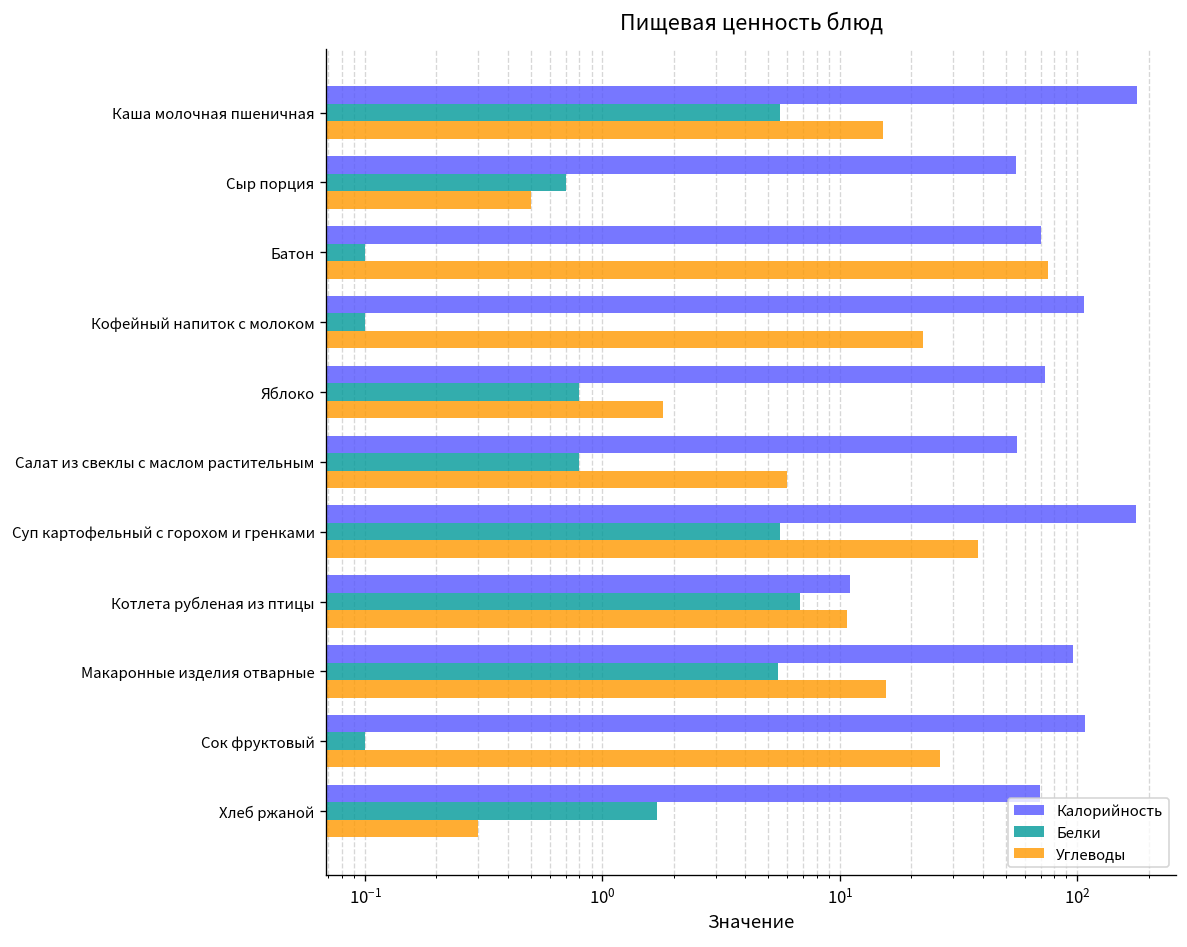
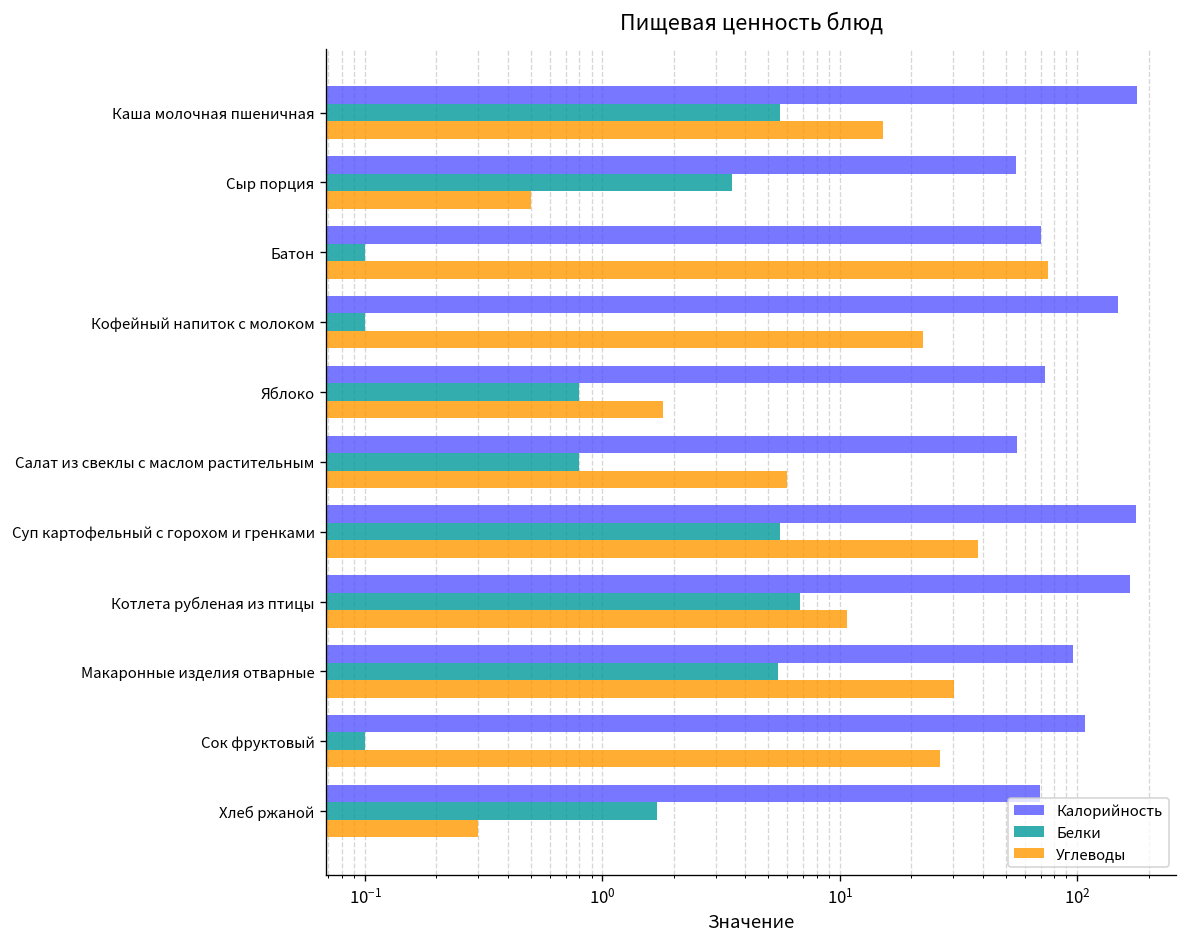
  {
    "Калорийность": {
      "Каша молочная пшеничная": 180,
      "Сыр порция": 55,
      "Батон": 71,
-     "Кофейный напиток с молоком": 110,
+     "Кофейный напиток с молоком": 150,
      "Яблоко": 73,
      "Салат из свеклы с маслом растительным": 56,
      "Суп картофельный с горохом и гренками": 180,
-     "Котлета рубленая из птицы": 11,
+     "Котлета рубленая из птицы": 170,
      "Макаронные изделия отварные": 100,
      "Сок фруктовый": 110
    },
    "Белки": {
      "Каша молочная пшеничная": 5.6,
-     "Сыр порция": 0.7,
+     "Сыр порция": 3.5,
      "Батон": 0.1,
      "Кофейный напиток с молоком": 0.1,
      "Яблоко": 0.8,
      "Салат из свеклы с маслом растительным": 0.8,
      "Суп картофельный с горохом и гренками": 5.6,
      "Котлета рубленая из птицы": 6.8,
      "Макаронные изделия отварные": 5.5,
      "Сок фруктовый": 0.1,
      "Хлеб ржаной": 1.7
    },
    "Углеводы": {
      "Каша молочная пшеничная": 15,
      "Сыр порция": 0.50,
      "Батон": 75,
      "Кофейный напиток с молоком": 22,
      "Яблоко": 1.8,
      "Салат из свеклы с маслом растительным": 6,
      "Суп картофельный с горохом и гренками": 38,
      "Котлета рубленая из птицы": 11,
-     "Макаронные изделия отварные": 16,
+     "Макаронные изделия отварные": 30,
      "Сок фруктовый": 26,
      "Хлеб ржаной": 0.30
    }
  }
